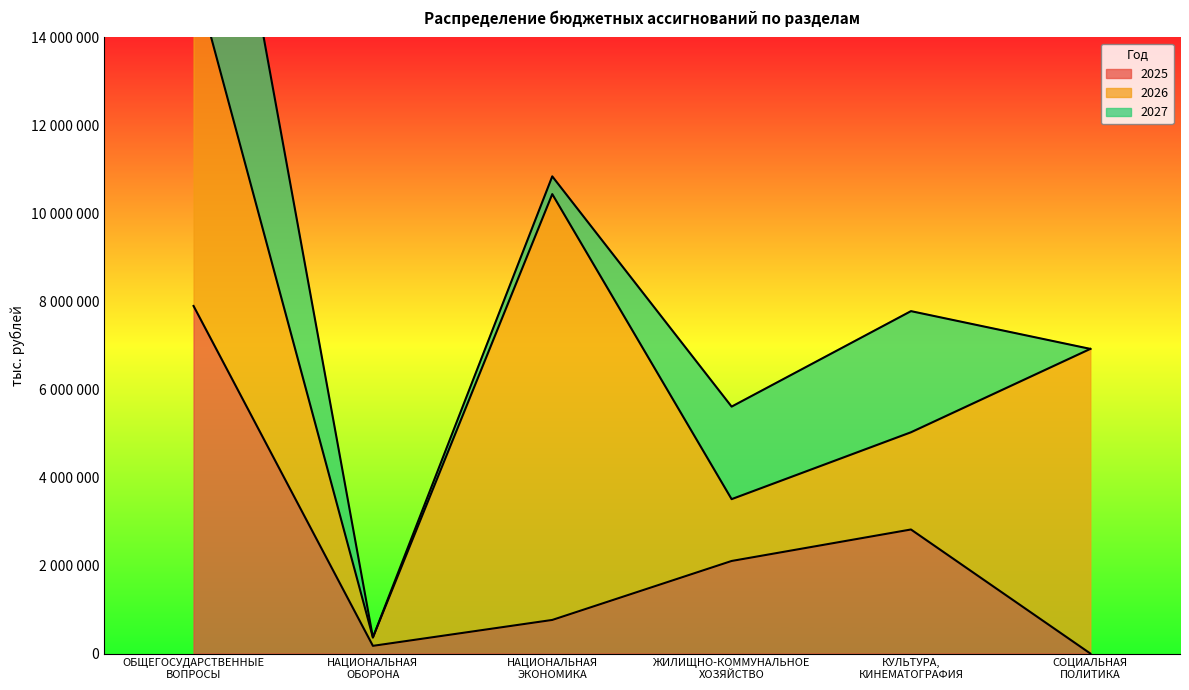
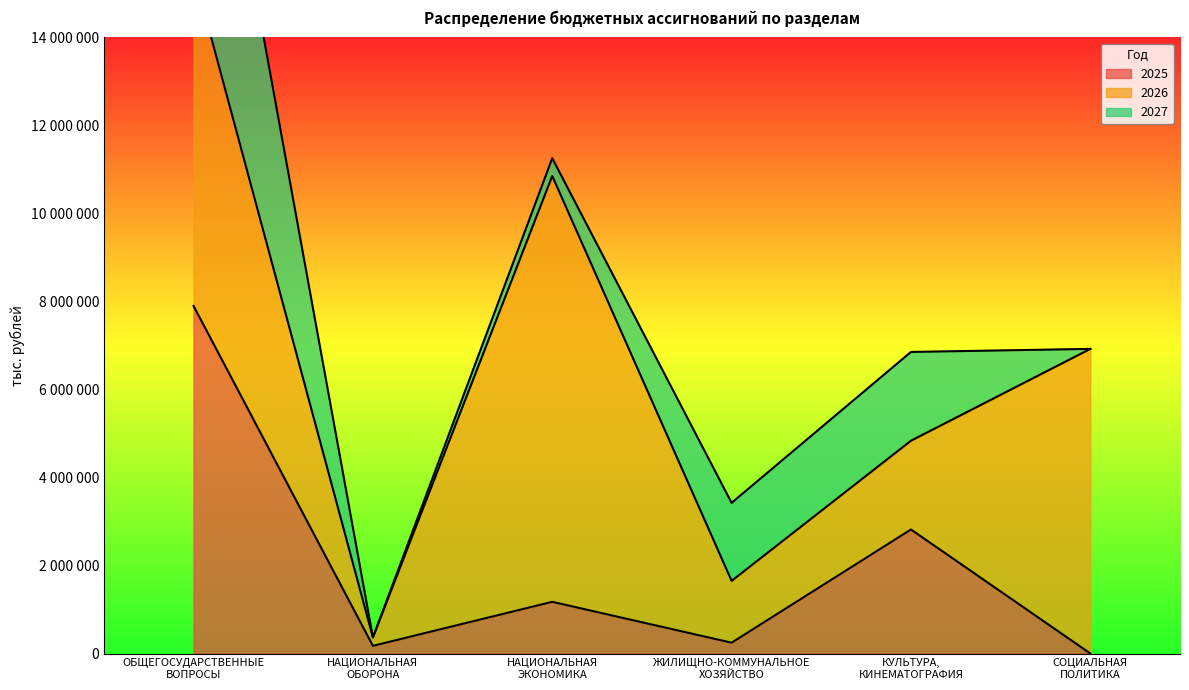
  {
    "2025": {
      "ОБЩЕГОСУДАРСТВЕННЫЕ ВОПРОСЫ": 7900000,
      "НАЦИОНАЛЬНАЯ ОБОРОНА": 200000,
-     "НАЦИОНАЛЬНАЯ ЭКОНОМИКА": 800000,
-     "ЖИЛИЩНО-КОММУНАЛЬНОЕ ХОЗЯЙСТВО": 2100000,
+     "НАЦИОНАЛЬНАЯ ЭКОНОМИКА": 1200000,
+     "ЖИЛИЩНО-КОММУНАЛЬНОЕ ХОЗЯЙСТВО": 200000,
      "КУЛЬТУРА, КИНЕМАТОГРАФИЯ": 2800000,
      "СОЦИАЛЬНАЯ ПОЛИТИКА": 0
    },
    "2026": {
      "НАЦИОНАЛЬНАЯ ЭКОНОМИКА": 9700000,
      "ЖИЛИЩНО-КОММУНАЛЬНОЕ ХОЗЯЙСТВО": 1400000,
-     "КУЛЬТУРА, КИНЕМАТОГРАФИЯ": 2200000
+     "КУЛЬТУРА, КИНЕМАТОГРАФИЯ": 2000000
    },
    "2027": {
      "НАЦИОНАЛЬНАЯ ЭКОНОМИКА": 400000,
-     "ЖИЛИЩНО-КОММУНАЛЬНОЕ ХОЗЯЙСТВО": 2100000,
-     "КУЛЬТУРА, КИНЕМАТОГРАФИЯ": 2800000
+     "ЖИЛИЩНО-КОММУНАЛЬНОЕ ХОЗЯЙСТВО": 1800000,
+     "КУЛЬТУРА, КИНЕМАТОГРАФИЯ": 2000000
    }
  }
